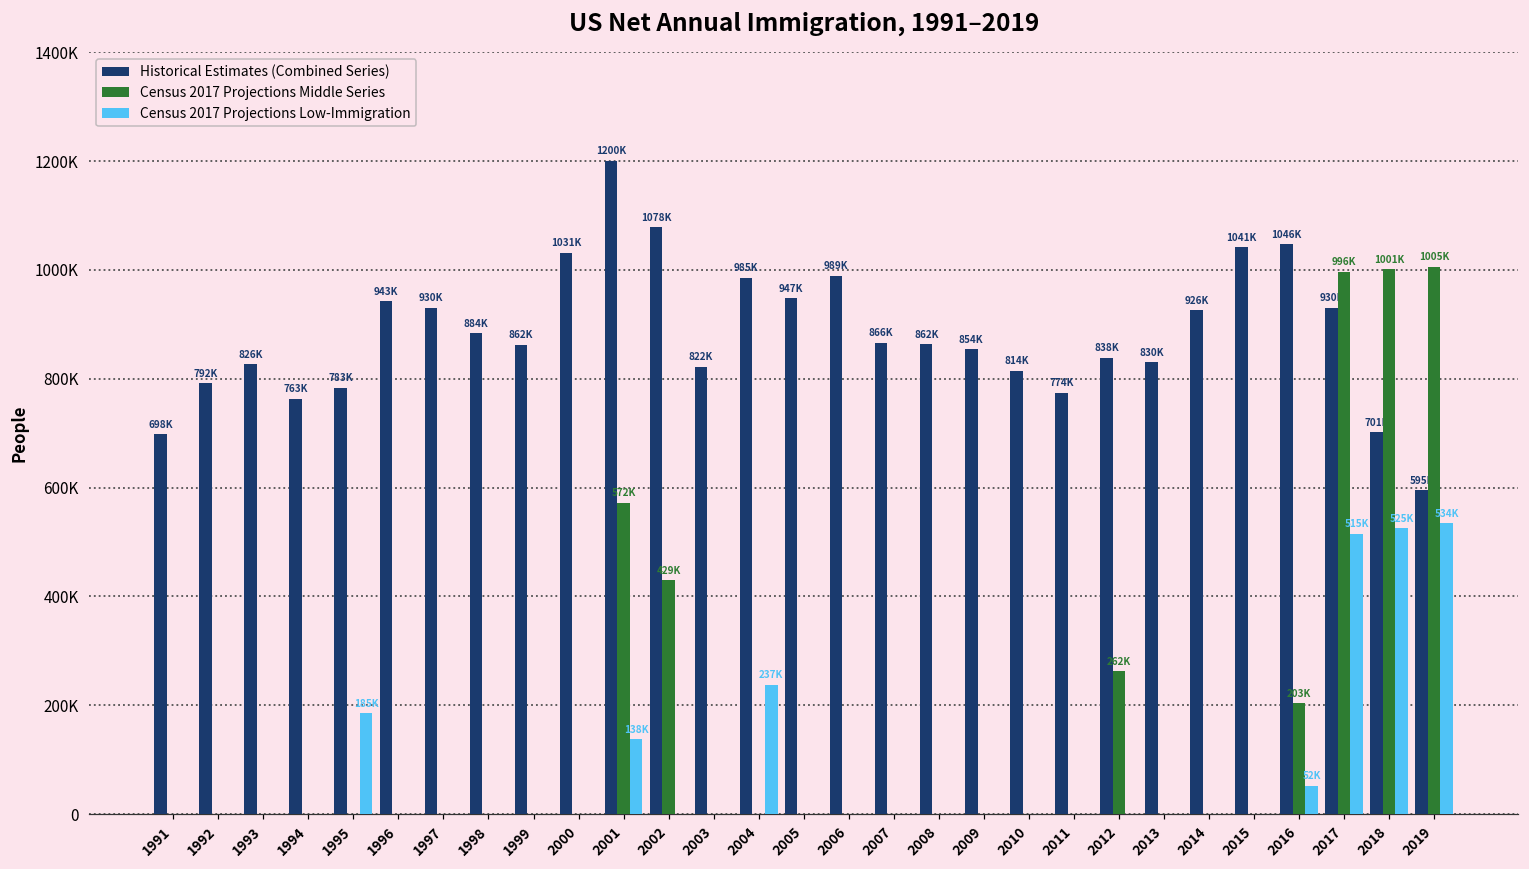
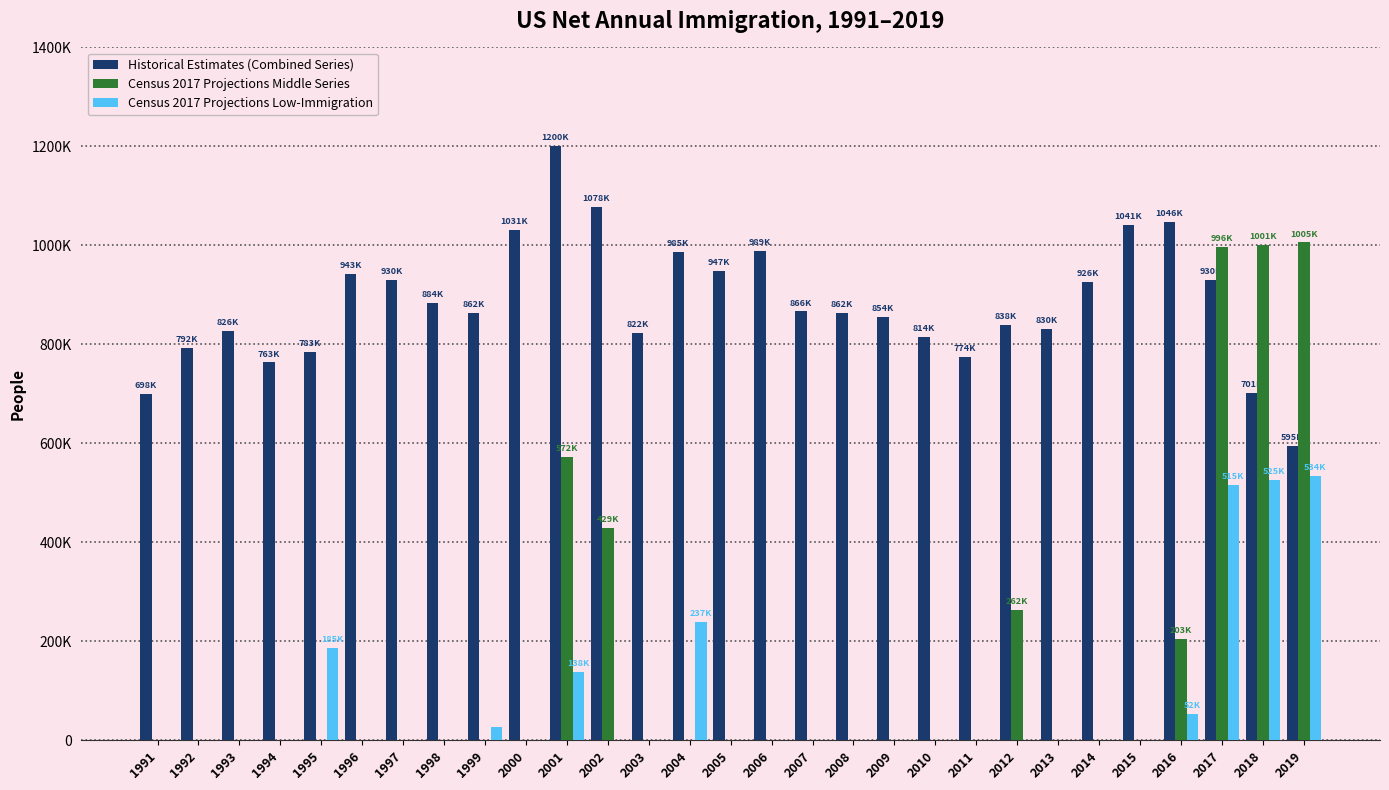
  {
    "Historical Estimates (Combined Series)": {
      "1992": "792K",
      "1994": "763K",
      "1996": "943K",
      "1998": "884K",
      "2002": "1078K",
      "2003": "822K",
      "2006": "989K",
      "2007": "866K",
      "2011": "774K",
      "2013": "830K",
      "2017": "930K",
      "2019": "595K"
    },
    "Census 2017 Projections Middle Series": {
      "2001": "572K"
    },
    "Census 2017 Projections Low-Immigration": {
      "1991": "0",
      "1992": "0",
      "1993": "0",
      "1994": "0",
      "1996": "0",
      "1997": "0",
      "1998": "0",
-     "1999": "0",
+     "1999": "30000",
      "2000": "0",
      "2002": "0",
      "2003": "0",
      "2005": "0",
      "2006": "0",
      "2007": "0",
      "2008": "0",
      "2009": "0",
      "2010": "0",
      "2011": "0",
      "2012": "0",
      "2013": "0",
      "2014": "0",
      "2015": "0"
    }
  }
